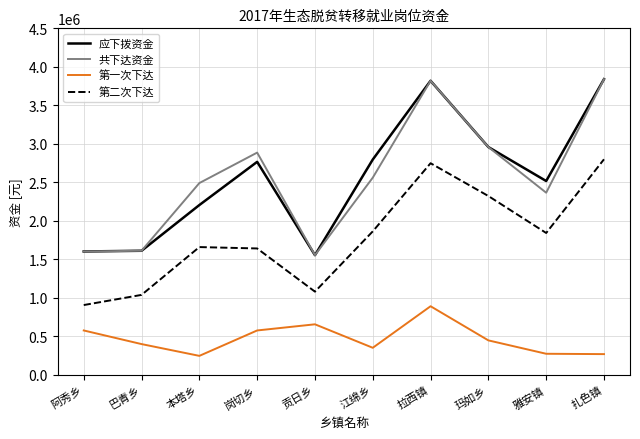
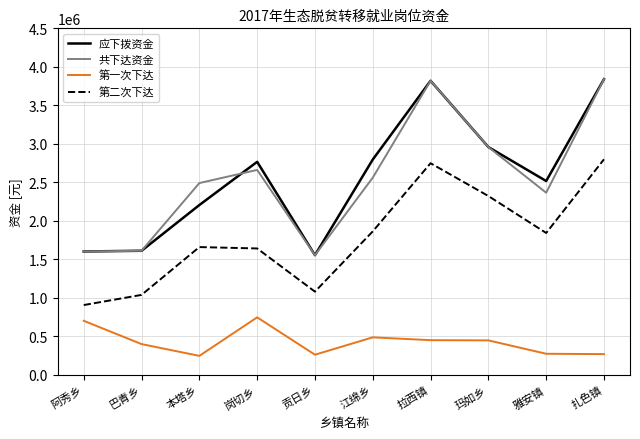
  {
    "共下达资金": {
      "本塔乡": 2500000,
-     "岗切乡": 2900000,
+     "岗切乡": 2700000,
      "江绵乡": 2600000,
      "雅安镇": 2400000
    },
    "第一次下达": {
-     "阿秀乡": 600000,
+     "阿秀乡": 700000,
      "巴青乡": 400000,
      "本塔乡": 200000,
-     "岗切乡": 600000,
-     "贡日乡": 700000,
-     "江绵乡": 400000,
-     "拉西镇": 900000,
+     "岗切乡": 700000,
+     "贡日乡": 300000,
+     "江绵乡": 500000,
+     "拉西镇": 500000,
      "玛如乡": 400000,
      "雅安镇": 300000,
      "扎色镇": 300000
    }
  }
